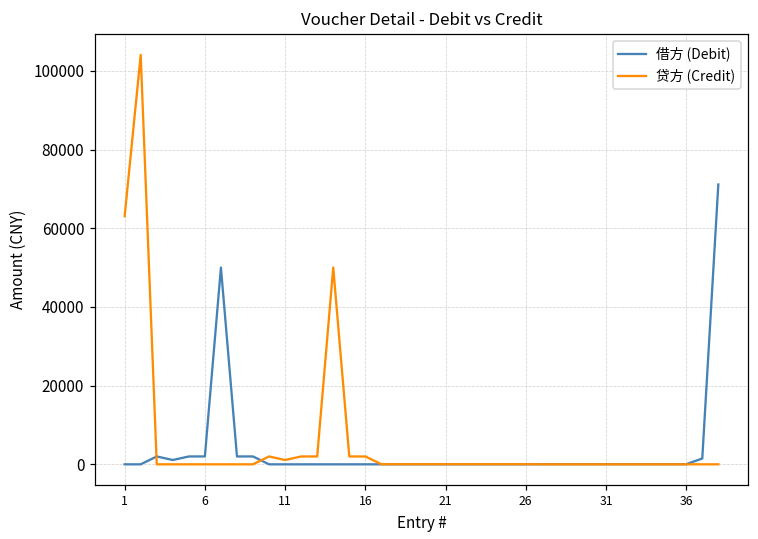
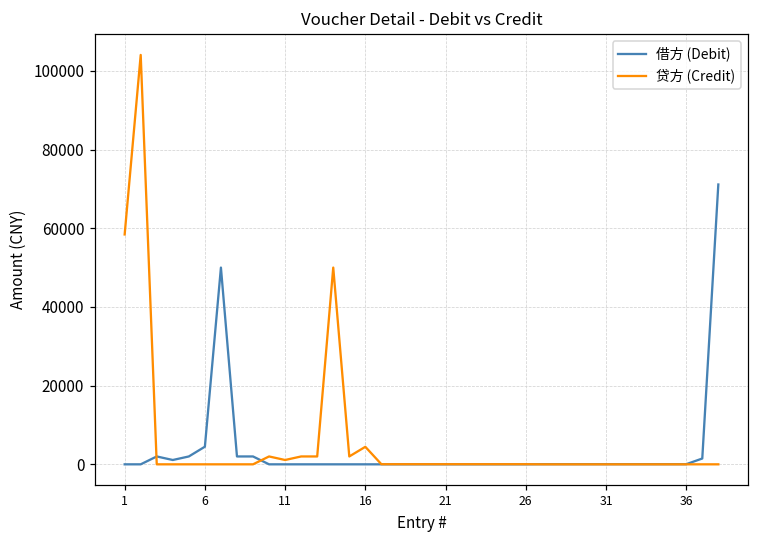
  {
    "借方 (Debit)": {
      "1": 0,
-     "6": 2000,
+     "6": 4000,
      "11": 0,
      "16": 0
    },
    "贷方 (Credit)": {
-     "1": 63000,
+     "1": 58000,
      "6": 0,
      "11": 1000,
-     "16": 2000
+     "16": 4000
    }
  }
